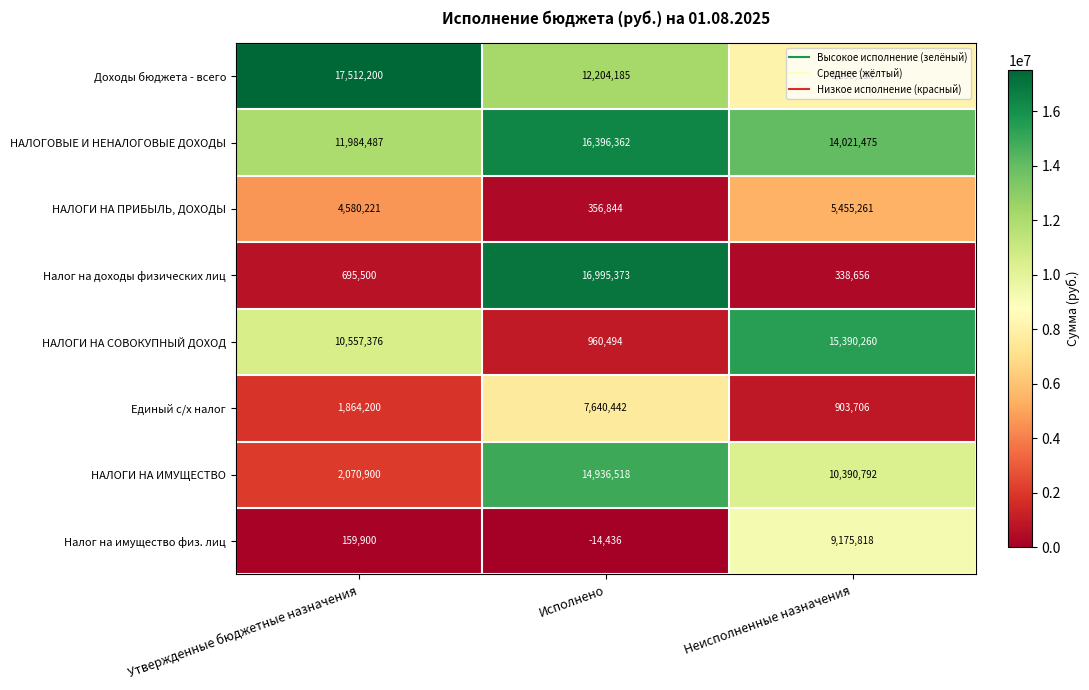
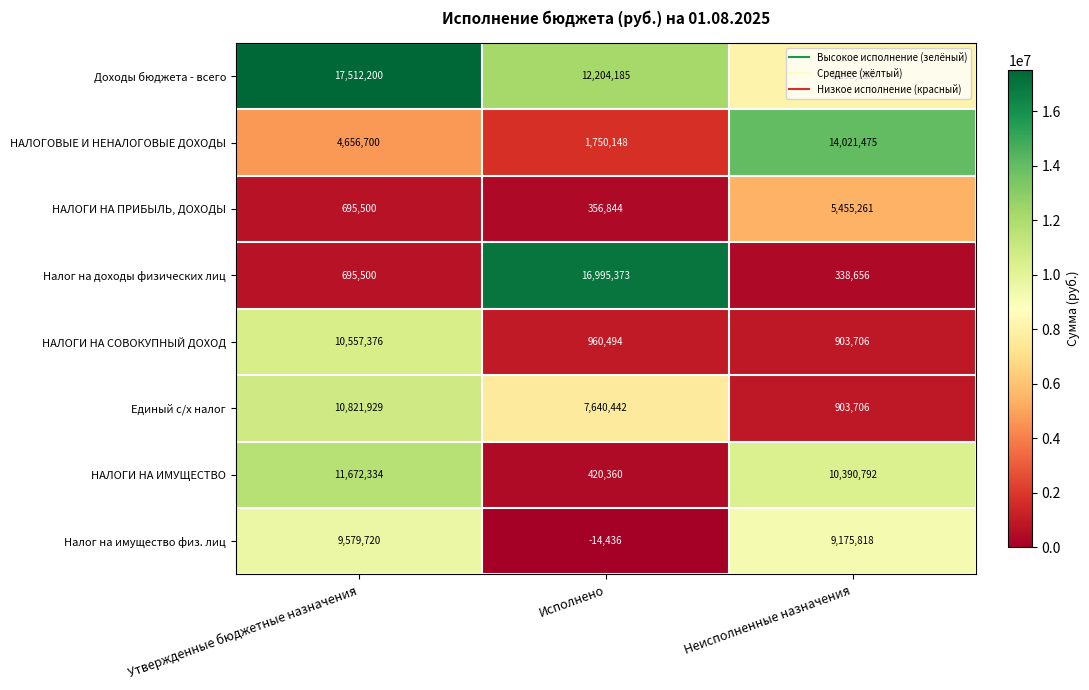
  {
    "Доходы бюджета - всего": {
      "Утвержденные бюджетные назначения": "17,512,200",
      "Исполнено": "12,204,185"
    },
    "НАЛОГОВЫЕ И НЕНАЛОГОВЫЕ ДОХОДЫ": {
-     "Утвержденные бюджетные назначения": "11,984,487",
-     "Исполнено": "16,396,362",
+     "Утвержденные бюджетные назначения": "4,656,700",
+     "Исполнено": "1,750,148",
      "Неисполненные назначения": "14,021,475"
    },
    "НАЛОГИ НА ПРИБЫЛЬ, ДОХОДЫ": {
-     "Утвержденные бюджетные назначения": "4,580,221",
+     "Утвержденные бюджетные назначения": "695,500",
      "Исполнено": "356,844",
      "Неисполненные назначения": "5,455,261"
    },
    "Налог на доходы физических лиц": {
      "Утвержденные бюджетные назначения": "695,500",
      "Исполнено": "16,995,373",
      "Неисполненные назначения": "338,656"
    },
    "НАЛОГИ НА СОВОКУПНЫЙ ДОХОД": {
      "Утвержденные бюджетные назначения": "10,557,376",
      "Исполнено": "960,494",
-     "Неисполненные назначения": "15,390,260"
+     "Неисполненные назначения": "903,706"
    },
    "Единый с/х налог": {
-     "Утвержденные бюджетные назначения": "1,864,200",
+     "Утвержденные бюджетные назначения": "10,821,929",
      "Исполнено": "7,640,442",
      "Неисполненные назначения": "903,706"
    },
    "НАЛОГИ НА ИМУЩЕСТВО": {
-     "Утвержденные бюджетные назначения": "2,070,900",
-     "Исполнено": "14,936,518",
+     "Утвержденные бюджетные назначения": "11,672,334",
+     "Исполнено": "420,360",
      "Неисполненные назначения": "10,390,792"
    },
    "Налог на имущество физ. лиц": {
-     "Утвержденные бюджетные назначения": "159,900",
+     "Утвержденные бюджетные назначения": "9,579,720",
      "Исполнено": "-14,436",
      "Неисполненные назначения": "9,175,818"
    }
  }
